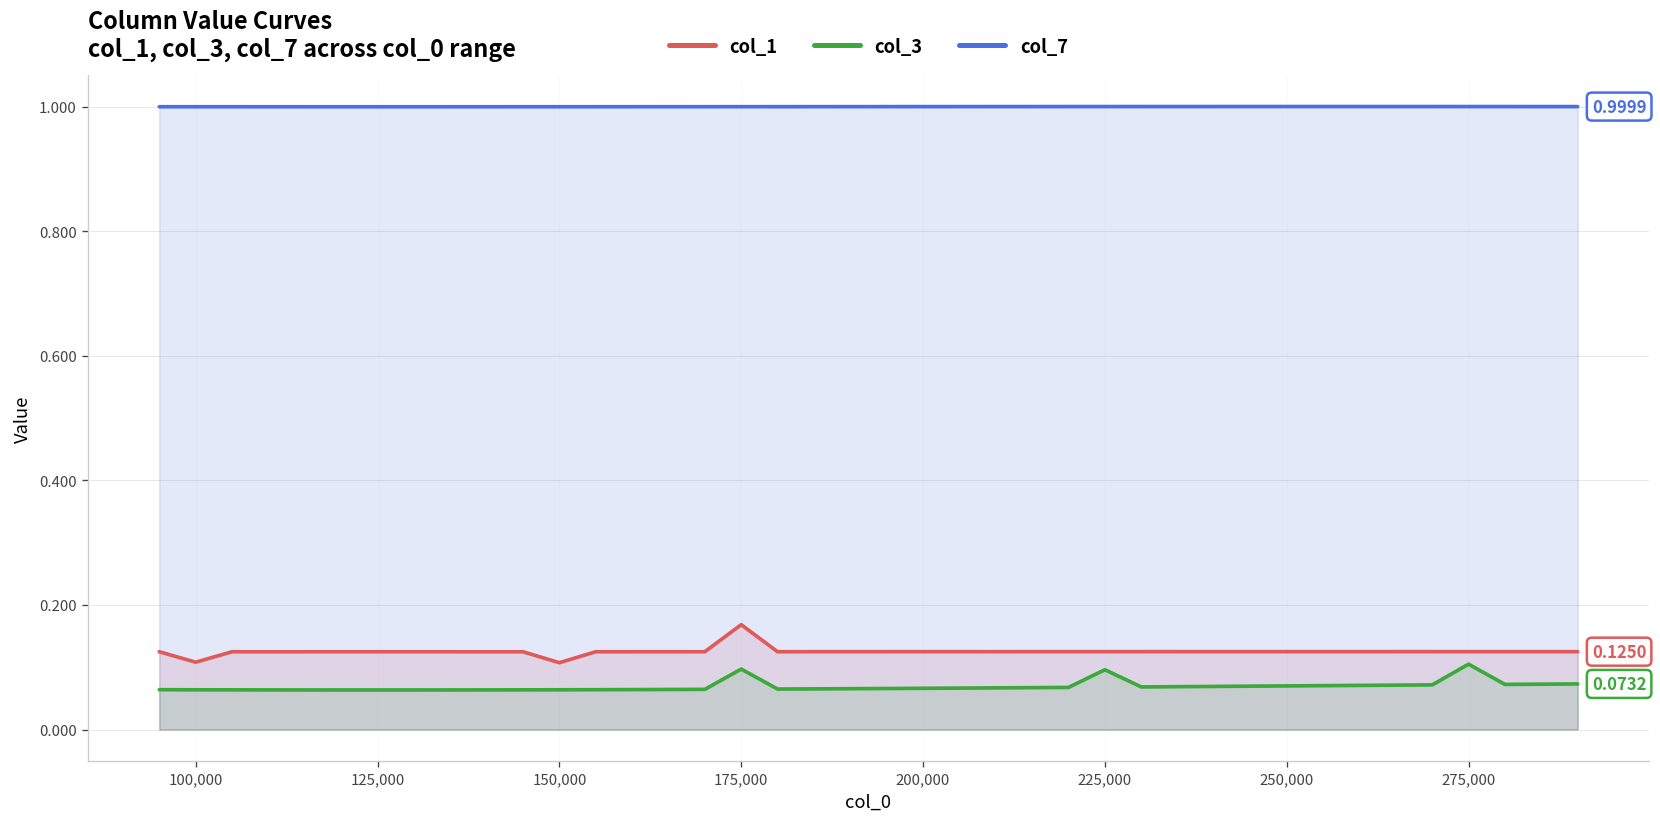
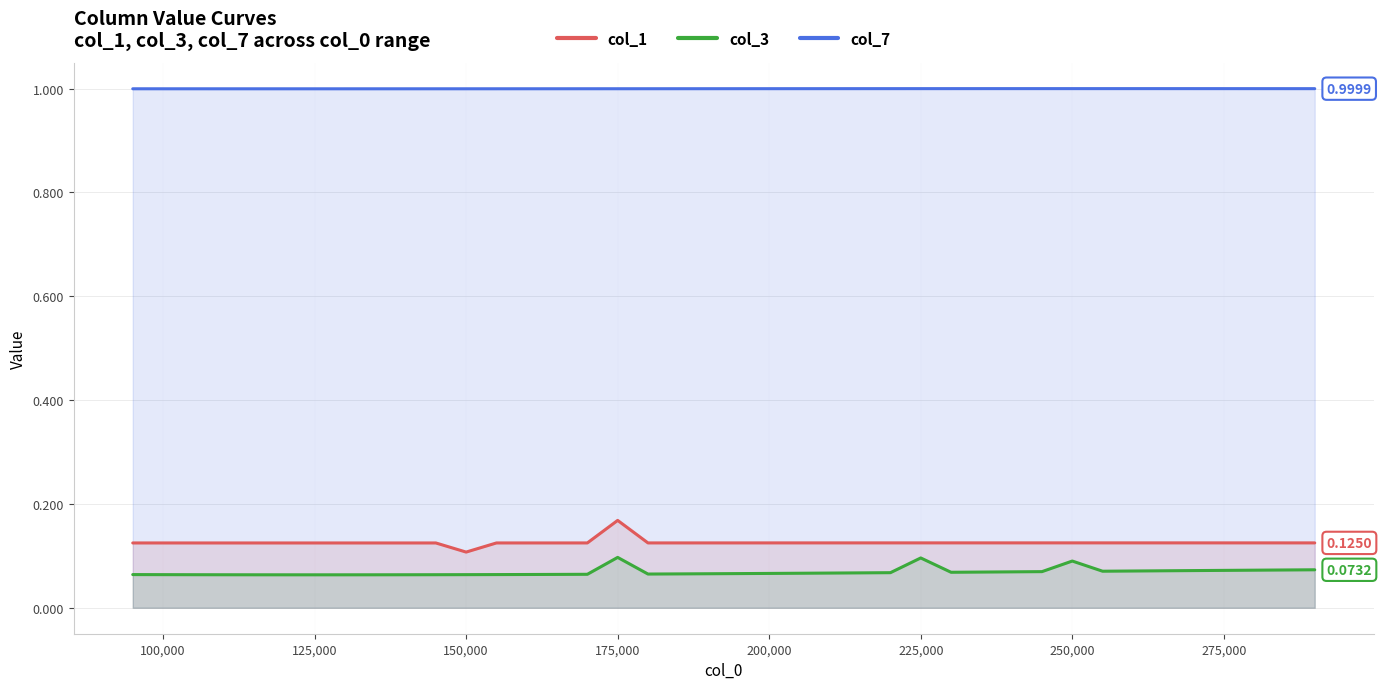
  {
    "col_1": {
-     "100,000": 0.11,
+     "100,000": 0.12,
      "125,000": 0.12,
      "150,000": 0.11,
      "175,000": 0.17,
      "200,000": 0.12,
      "225,000": 0.12,
      "250,000": 0.13,
      "275,000": 0.12
    },
    "col_3": {
      "100,000": 0.06,
      "125,000": 0.06,
      "150,000": 0.06,
      "175,000": 0.10,
      "200,000": 0.07,
      "225,000": 0.10,
-     "250,000": 0.07,
-     "275,000": 0.10
+     "250,000": 0.09,
+     "275,000": 0.07
    },
    "col_7": {
      "100,000": 1.00,
      "125,000": 1.00,
      "150,000": 1.00,
      "175,000": 1.00,
      "200,000": 1.00,
      "225,000": 1.00,
      "250,000": 1.00,
      "275,000": 1.00
    }
  }
